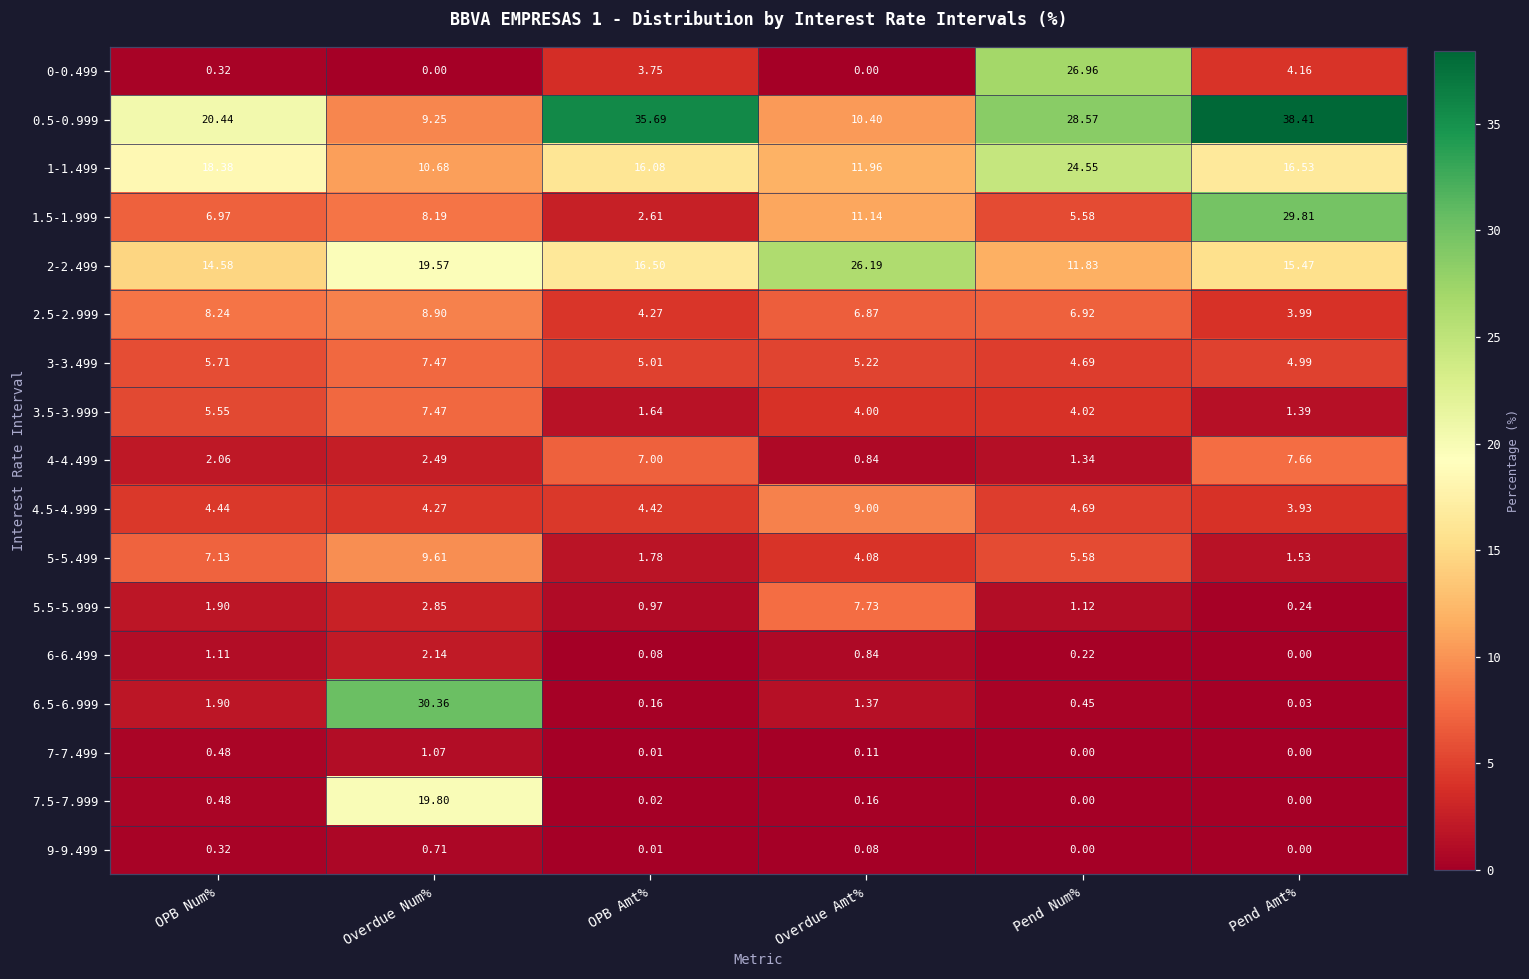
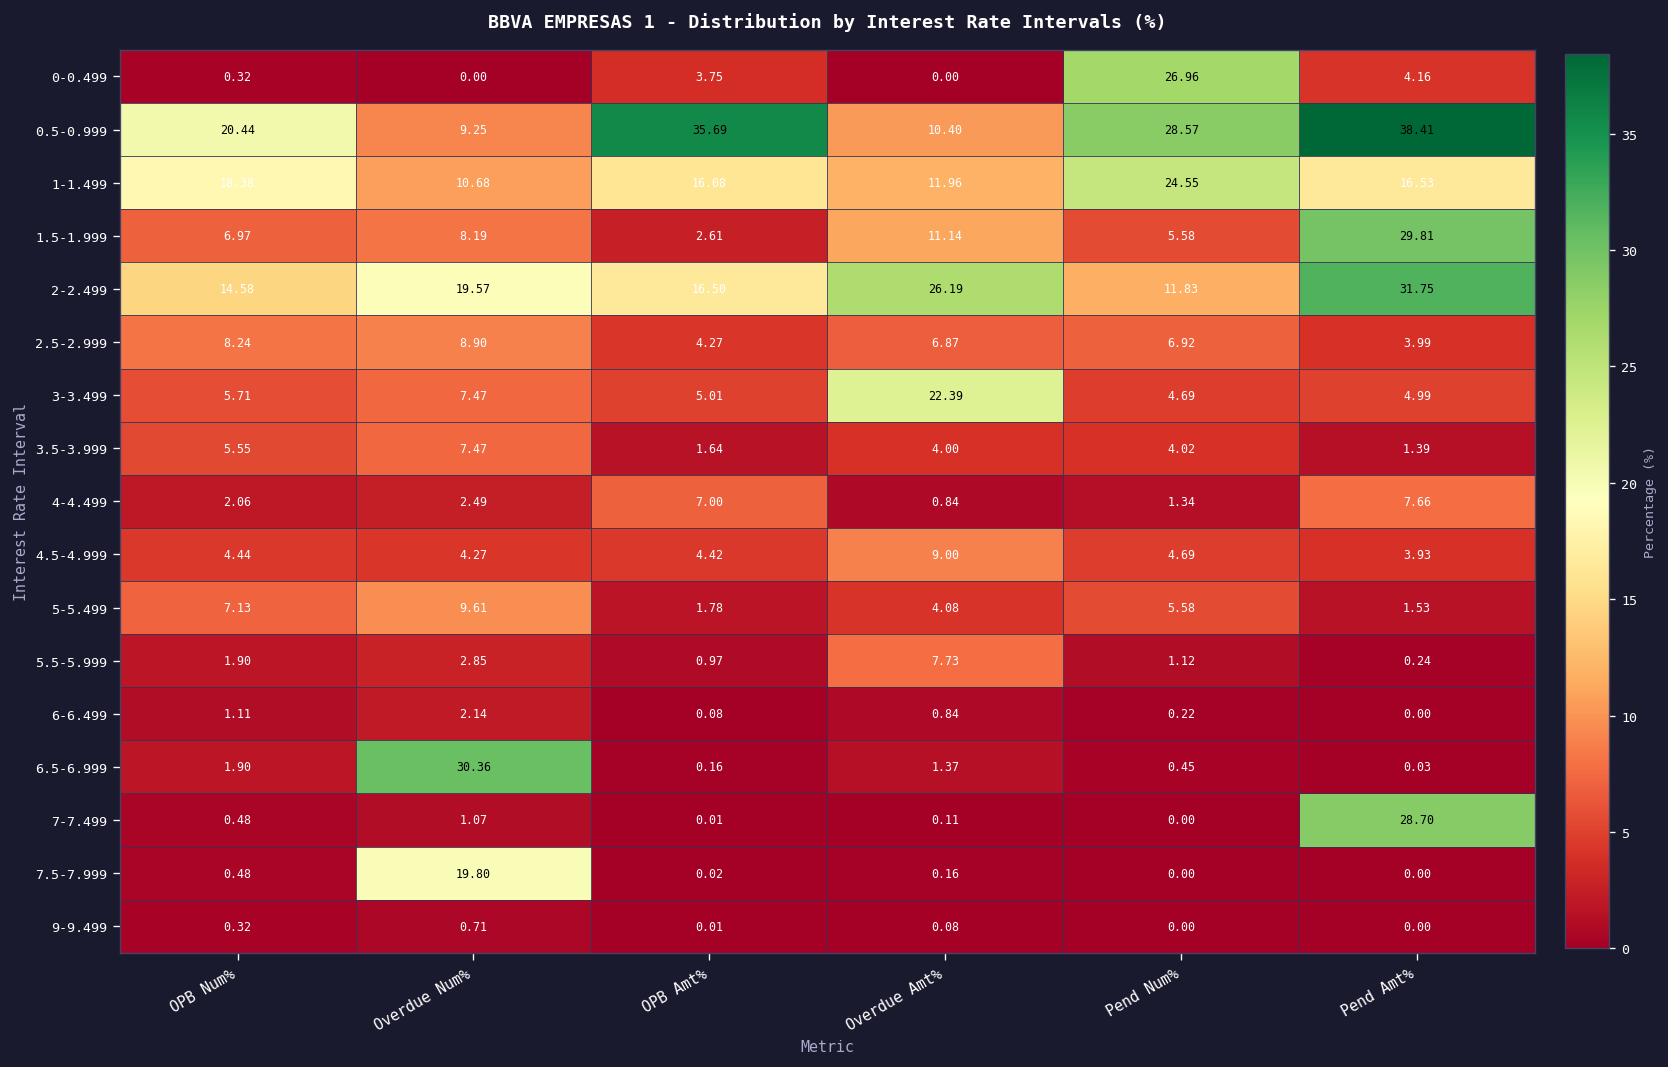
  {
    "0-0.499": {
      "OPB Num%": 0.32,
      "Overdue Num%": 0.00,
      "OPB Amt%": 3.75,
      "Overdue Amt%": 0.00,
      "Pend Num%": 26.96,
      "Pend Amt%": 4.16
    },
    "0.5-0.999": {
      "OPB Num%": 20.44,
      "Overdue Num%": 9.25,
      "OPB Amt%": 35.69,
      "Overdue Amt%": 10.40,
      "Pend Num%": 28.57,
      "Pend Amt%": 38.41
    },
    "1-1.499": {
      "OPB Num%": 18.38,
      "Overdue Num%": 10.68,
      "OPB Amt%": 16.08,
      "Overdue Amt%": 11.96,
      "Pend Num%": 24.55,
      "Pend Amt%": 16.53
    },
    "1.5-1.999": {
      "OPB Num%": 6.97,
      "Overdue Num%": 8.19,
      "OPB Amt%": 2.61,
      "Overdue Amt%": 11.14,
      "Pend Num%": 5.58,
      "Pend Amt%": 29.81
    },
    "2-2.499": {
      "OPB Num%": 14.58,
      "Overdue Num%": 19.57,
      "OPB Amt%": 16.50,
      "Overdue Amt%": 26.19,
      "Pend Num%": 11.83,
-     "Pend Amt%": 15.47
+     "Pend Amt%": 31.75
    },
    "2.5-2.999": {
      "OPB Num%": 8.24,
      "Overdue Num%": 8.90,
      "OPB Amt%": 4.27,
      "Overdue Amt%": 6.87,
      "Pend Num%": 6.92,
      "Pend Amt%": 3.99
    },
    "3-3.499": {
      "OPB Num%": 5.71,
      "Overdue Num%": 7.47,
      "OPB Amt%": 5.01,
-     "Overdue Amt%": 5.22,
+     "Overdue Amt%": 22.39,
      "Pend Num%": 4.69,
      "Pend Amt%": 4.99
    },
    "3.5-3.999": {
      "OPB Num%": 5.55,
      "Overdue Num%": 7.47,
      "OPB Amt%": 1.64,
      "Overdue Amt%": 4.00,
      "Pend Num%": 4.02,
      "Pend Amt%": 1.39
    },
    "4-4.499": {
      "OPB Num%": 2.06,
      "Overdue Num%": 2.49,
      "OPB Amt%": 7.00,
      "Overdue Amt%": 0.84,
      "Pend Num%": 1.34,
      "Pend Amt%": 7.66
    },
    "4.5-4.999": {
      "OPB Num%": 4.44,
      "Overdue Num%": 4.27,
      "OPB Amt%": 4.42,
      "Overdue Amt%": 9.00,
      "Pend Num%": 4.69,
      "Pend Amt%": 3.93
    },
    "5-5.499": {
      "OPB Num%": 7.13,
      "Overdue Num%": 9.61,
      "OPB Amt%": 1.78,
      "Overdue Amt%": 4.08,
      "Pend Num%": 5.58,
      "Pend Amt%": 1.53
    },
    "5.5-5.999": {
      "OPB Num%": 1.90,
      "Overdue Num%": 2.85,
      "OPB Amt%": 0.97,
      "Overdue Amt%": 7.73,
      "Pend Num%": 1.12,
      "Pend Amt%": 0.24
    },
    "6-6.499": {
      "OPB Num%": 1.11,
      "Overdue Num%": 2.14,
      "OPB Amt%": 0.08,
      "Overdue Amt%": 0.84,
      "Pend Num%": 0.22,
      "Pend Amt%": 0.00
    },
    "6.5-6.999": {
      "OPB Num%": 1.90,
      "Overdue Num%": 30.36,
      "OPB Amt%": 0.16,
      "Overdue Amt%": 1.37,
      "Pend Num%": 0.45,
      "Pend Amt%": 0.03
    },
    "7-7.499": {
      "OPB Num%": 0.48,
      "Overdue Num%": 1.07,
      "OPB Amt%": 0.01,
      "Overdue Amt%": 0.11,
      "Pend Num%": 0.00,
-     "Pend Amt%": 0.00
+     "Pend Amt%": 28.70
    },
    "7.5-7.999": {
      "OPB Num%": 0.48,
      "Overdue Num%": 19.80,
      "OPB Amt%": 0.02,
      "Overdue Amt%": 0.16,
      "Pend Num%": 0.00,
      "Pend Amt%": 0.00
    },
    "9-9.499": {
      "OPB Num%": 0.32,
      "Overdue Num%": 0.71,
      "OPB Amt%": 0.01,
      "Overdue Amt%": 0.08,
      "Pend Num%": 0.00,
      "Pend Amt%": 0.00
    }
  }
